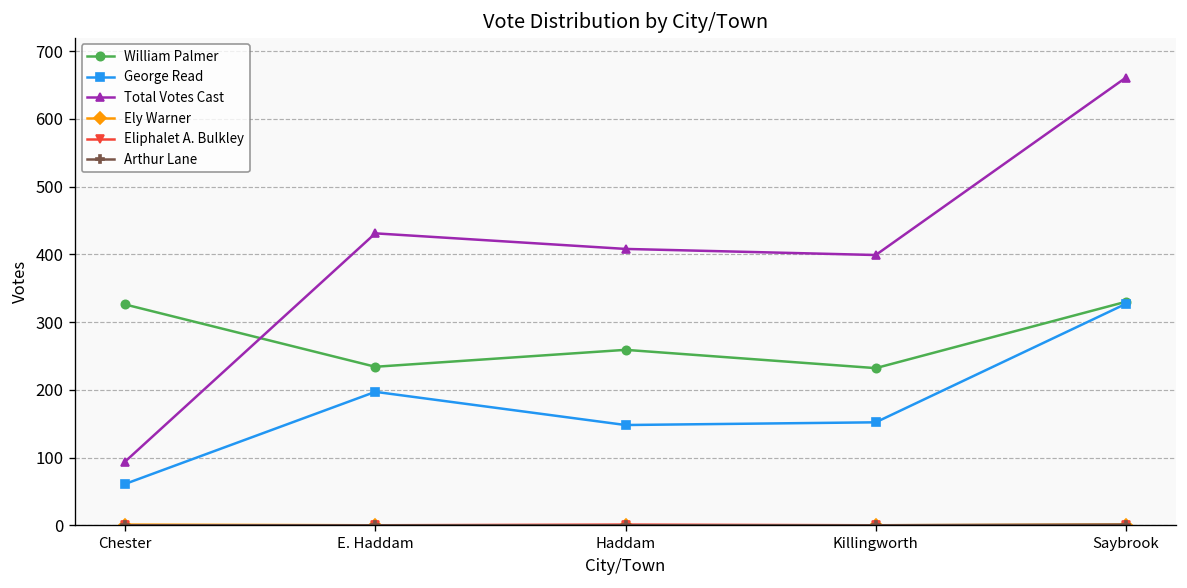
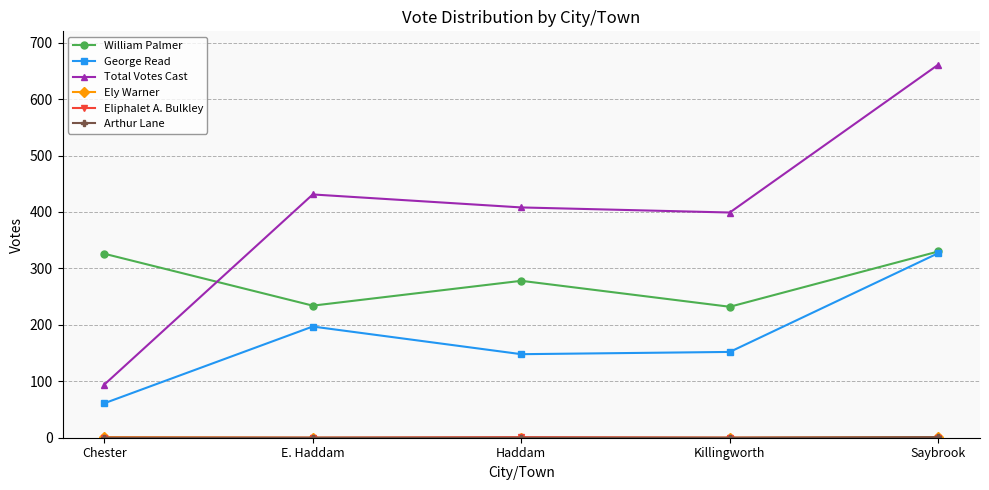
  {
    "William Palmer": {
      "Chester": 330,
      "E. Haddam": 230,
-     "Haddam": 260,
+     "Haddam": 280,
      "Killingworth": 230
    },
    "George Read": {
      "Chester": 60,
      "E. Haddam": 200,
      "Haddam": 150,
      "Killingworth": 150
    },
    "Total Votes Cast": {
      "Chester": 90,
      "E. Haddam": 430,
      "Haddam": 410,
      "Killingworth": 400,
      "Saybrook": 660
    }
  }
